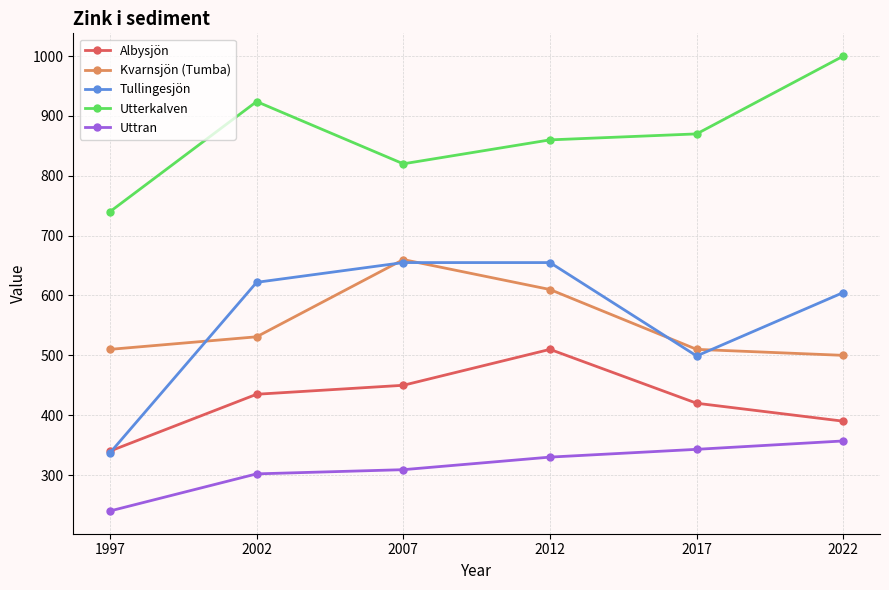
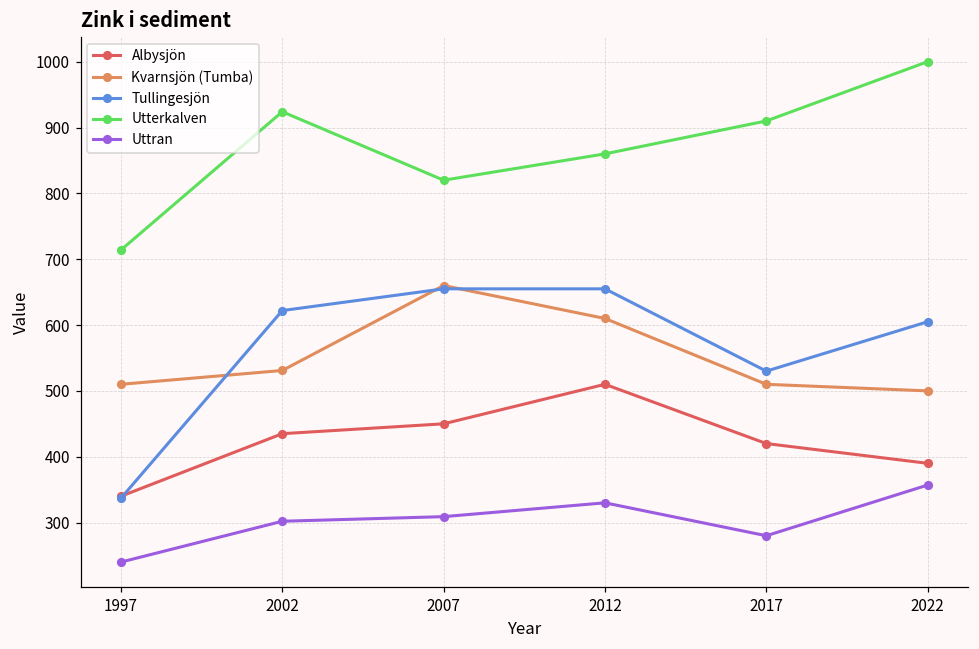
  {
    "Tullingesjön": {
      "2002": 620,
      "2007": 660,
      "2012": 660,
-     "2017": 500,
+     "2017": 530,
      "2022": 610
    },
    "Utterkalven": {
-     "1997": 740,
+     "1997": 710,
      "2002": 920,
      "2007": 820,
      "2012": 860,
-     "2017": 870,
+     "2017": 910,
      "2022": 1000
    },
    "Uttran": {
      "1997": 240,
      "2002": 300,
      "2007": 310,
      "2012": 330,
-     "2017": 340,
+     "2017": 280,
      "2022": 360
    }
  }
